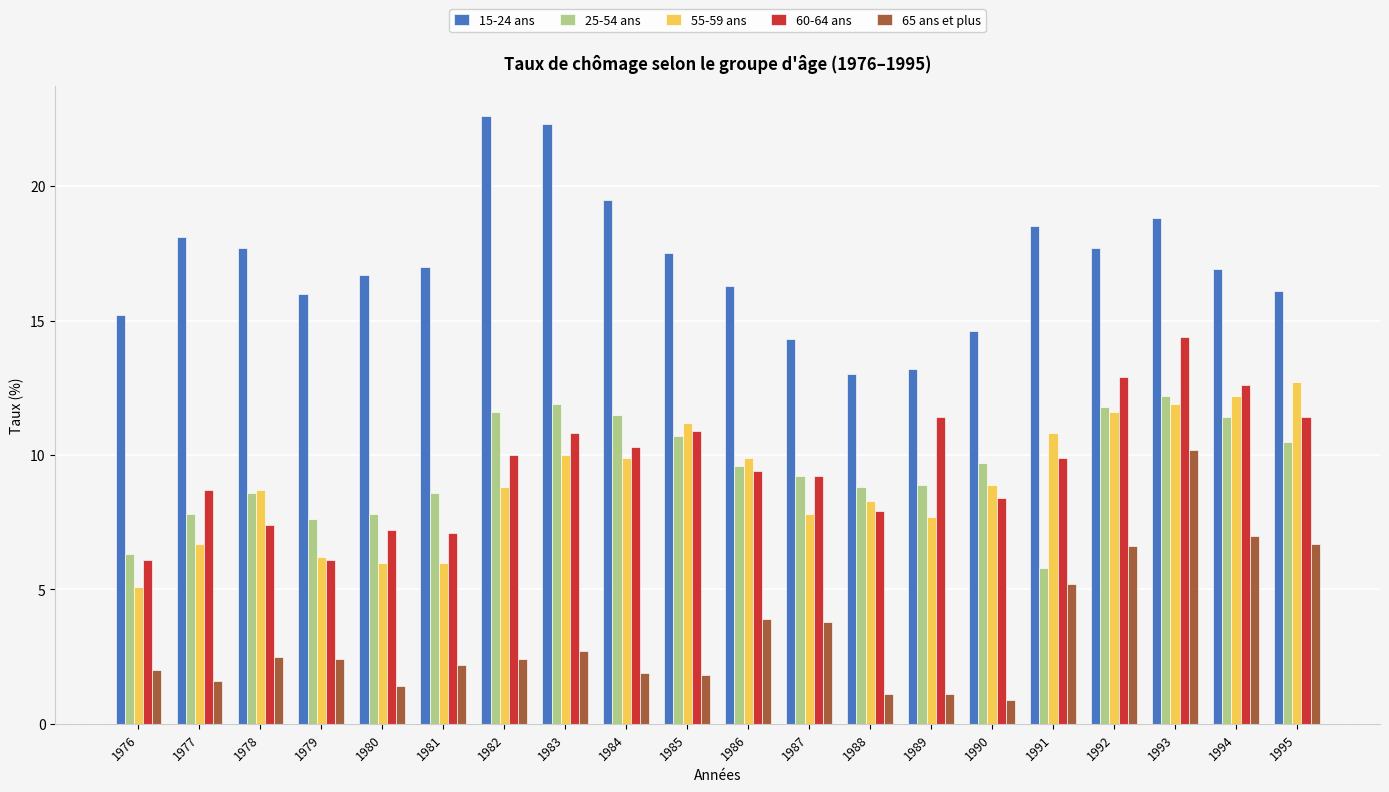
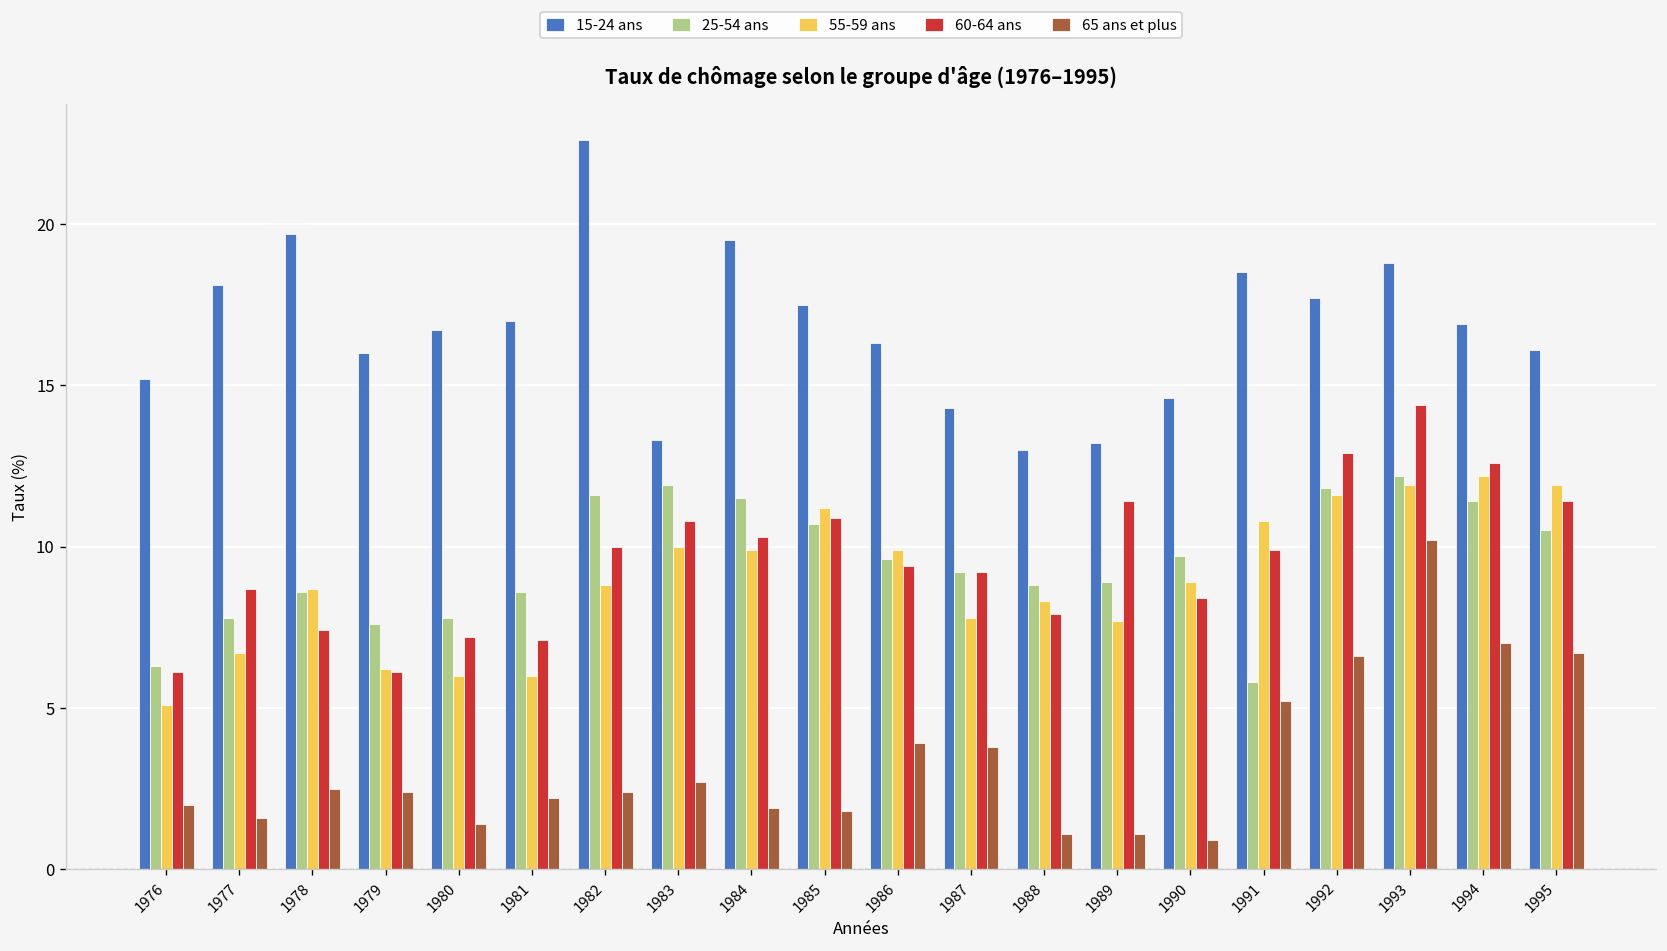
  {
    "15-24 ans": {
      "1976": 15.2,
      "1977": 18.1,
-     "1978": 17.7,
+     "1978": 19.7,
      "1979": 16.0,
      "1980": 16.7,
      "1981": 17.0,
      "1982": 22.6,
-     "1983": 22.3,
+     "1983": 13.3,
      "1984": 19.5,
      "1985": 17.5,
      "1986": 16.3,
      "1987": 14.3,
      "1988": 13.0,
      "1989": 13.2,
      "1990": 14.6,
      "1991": 18.5,
      "1992": 17.7,
      "1993": 18.8,
      "1994": 16.9,
      "1995": 16.1
    },
    "25-54 ans": {
      "1976": 6.3,
      "1977": 7.8,
      "1978": 8.6,
      "1979": 7.6,
      "1980": 7.8,
      "1981": 8.6,
      "1982": 11.6,
      "1983": 11.9,
      "1984": 11.5,
      "1985": 10.7,
      "1986": 9.6,
      "1987": 9.2,
      "1988": 8.8,
      "1989": 8.9,
      "1990": 9.7,
      "1991": 5.8,
      "1992": 11.8,
      "1993": 12.2,
      "1994": 11.4,
      "1995": 10.5
    },
    "55-59 ans": {
      "1976": 5.1,
      "1977": 6.7,
      "1978": 8.7,
      "1979": 6.2,
      "1980": 6.0,
      "1981": 6.0,
      "1982": 8.8,
      "1983": 10.0,
      "1984": 9.9,
      "1985": 11.2,
      "1986": 9.9,
      "1987": 7.8,
      "1988": 8.3,
      "1989": 7.7,
      "1990": 8.9,
      "1991": 10.8,
      "1992": 11.6,
      "1993": 11.9,
      "1994": 12.2,
-     "1995": 12.7
+     "1995": 11.9
    },
    "60-64 ans": {
      "1976": 6.1,
      "1977": 8.7,
      "1978": 7.4,
      "1979": 6.1,
      "1980": 7.2,
      "1981": 7.1,
      "1982": 10.0,
      "1983": 10.8,
      "1984": 10.3,
      "1985": 10.9,
      "1986": 9.4,
      "1987": 9.2,
      "1988": 7.9,
      "1989": 11.4,
      "1990": 8.4,
      "1991": 9.9,
      "1992": 12.9,
      "1993": 14.4,
      "1994": 12.6,
      "1995": 11.4
    },
    "65 ans et plus": {
      "1976": 2.0,
      "1977": 1.6,
      "1978": 2.5,
      "1979": 2.4,
      "1980": 1.4,
      "1981": 2.2,
      "1982": 2.4,
      "1983": 2.7,
      "1984": 1.9,
      "1985": 1.8,
      "1986": 3.9,
      "1987": 3.8,
      "1988": 1.1,
      "1989": 1.1,
      "1990": 0.9,
      "1991": 5.2,
      "1992": 6.6,
      "1993": 10.2,
      "1994": 7.0,
      "1995": 6.7
    }
  }
